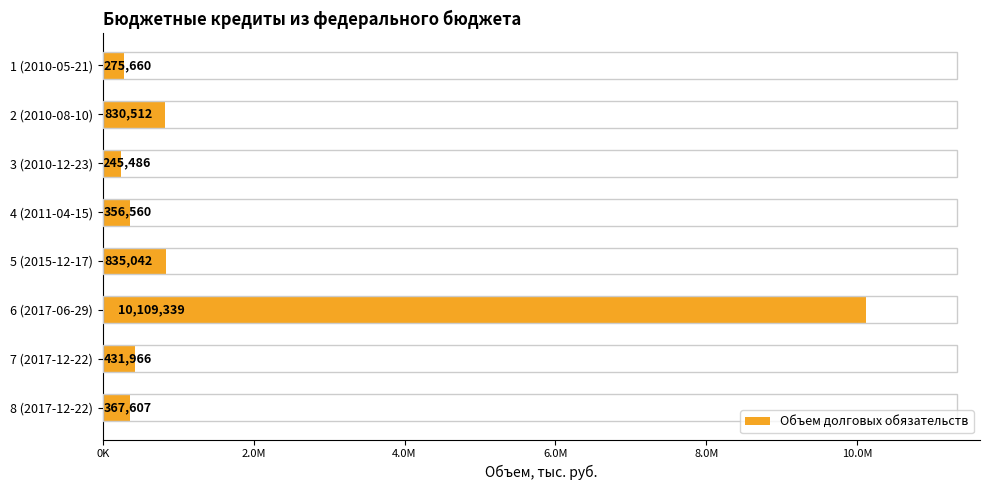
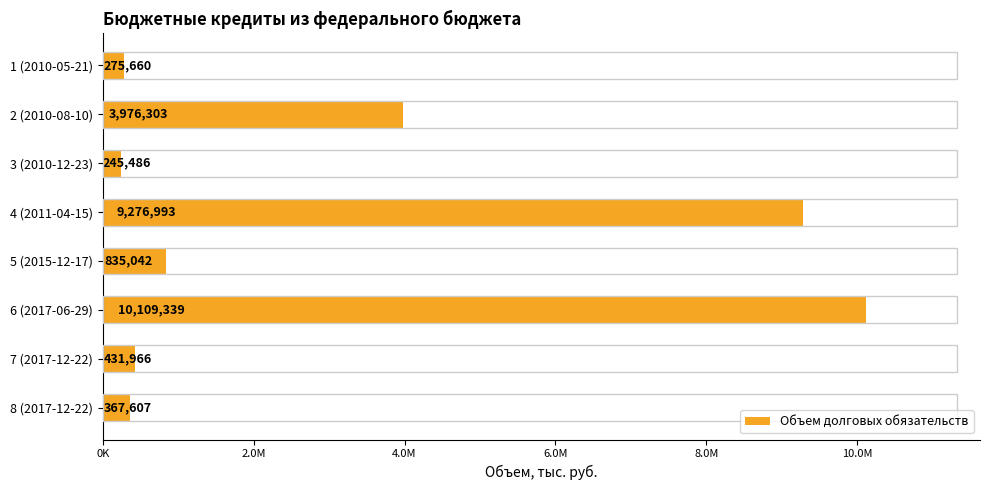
  {
    "1 (2010-05-21)": "275,660",
-   "2 (2010-08-10)": "830,512",
+   "2 (2010-08-10)": "3,976,303",
    "3 (2010-12-23)": "245,486",
-   "4 (2011-04-15)": "356,560",
+   "4 (2011-04-15)": "9,276,993",
    "5 (2015-12-17)": "835,042",
    "6 (2017-06-29)": "10,109,339",
    "7 (2017-12-22)": "431,966",
    "8 (2017-12-22)": "367,607"
  }
